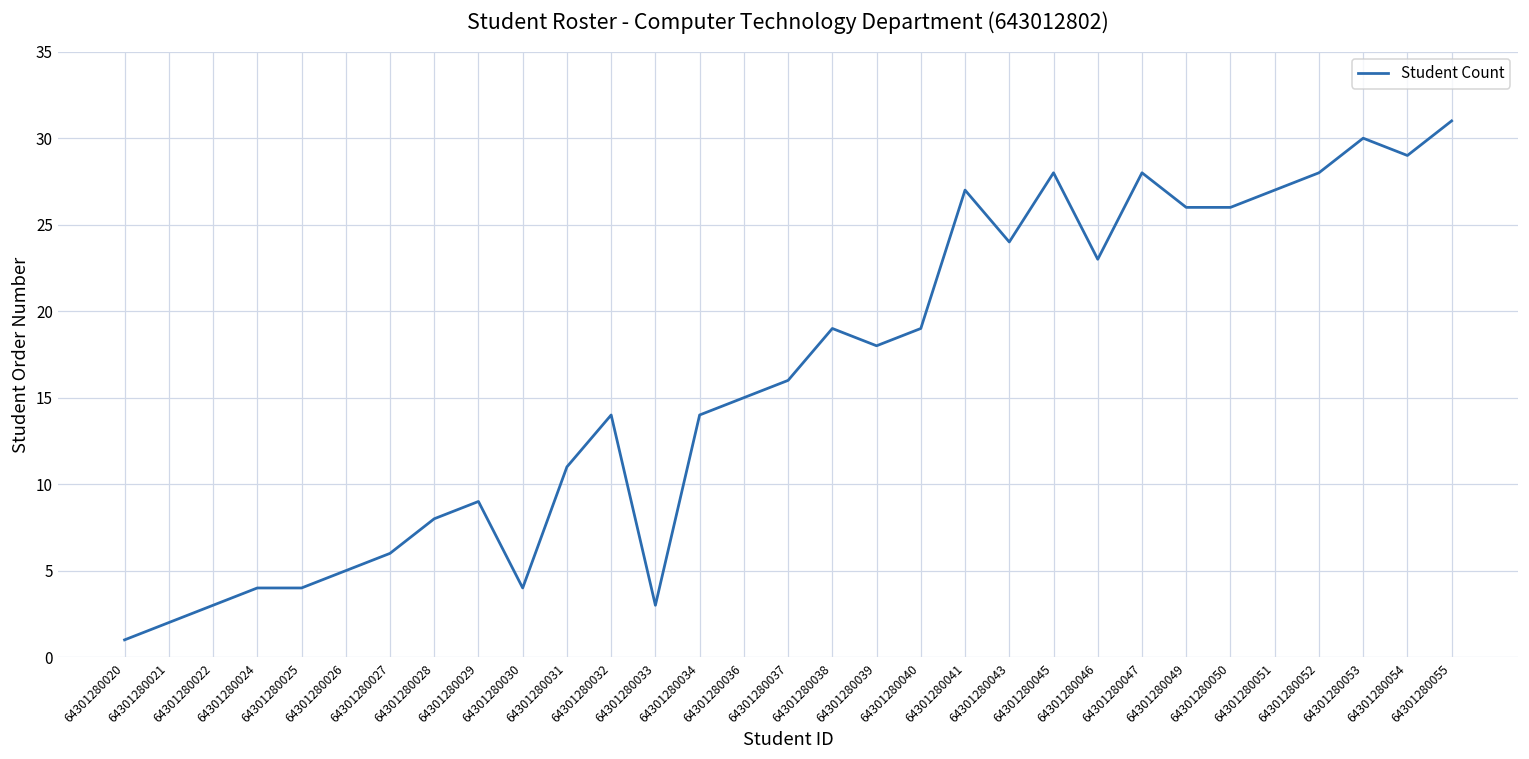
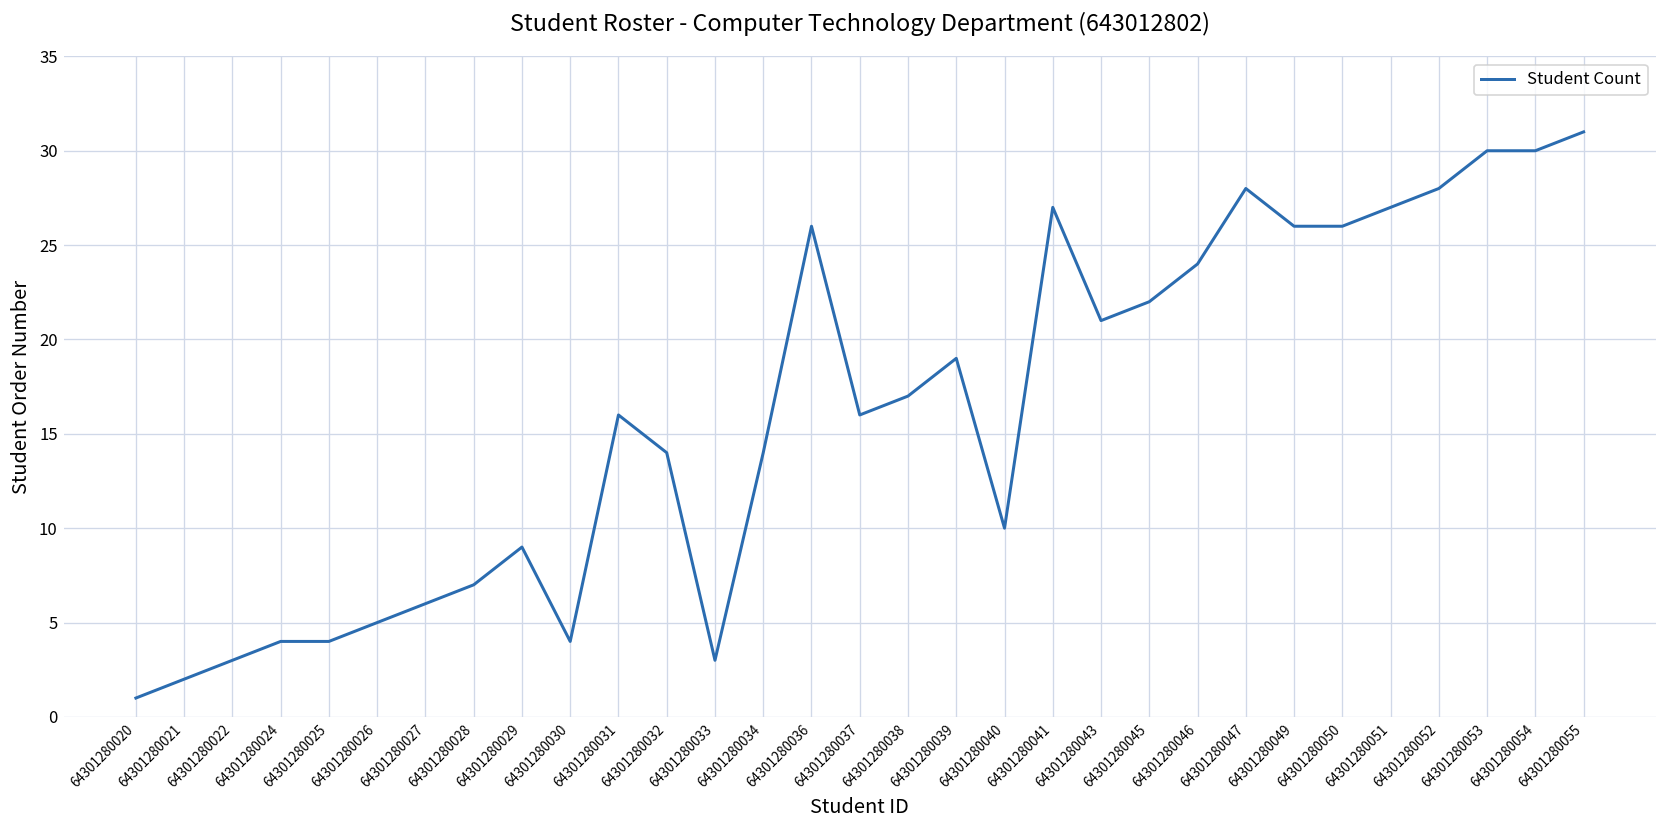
  {
    "64301280020": 1,
    "64301280021": 2,
    "64301280022": 3,
    "64301280024": 4,
    "64301280025": 4,
    "64301280026": 5,
    "64301280027": 6,
-   "64301280028": 8,
+   "64301280028": 7,
    "64301280029": 9,
    "64301280030": 4,
-   "64301280031": 11,
+   "64301280031": 16,
    "64301280032": 14,
    "64301280033": 3,
    "64301280034": 14,
-   "64301280036": 15,
+   "64301280036": 26,
    "64301280037": 16,
-   "64301280038": 19,
-   "64301280039": 18,
-   "64301280040": 19,
+   "64301280038": 17,
+   "64301280039": 19,
+   "64301280040": 10,
    "64301280041": 27,
-   "64301280043": 24,
-   "64301280045": 28,
-   "64301280046": 23,
+   "64301280043": 21,
+   "64301280045": 22,
+   "64301280046": 24,
    "64301280047": 28,
    "64301280049": 26,
    "64301280050": 26,
    "64301280051": 27,
    "64301280052": 28,
    "64301280053": 30,
-   "64301280054": 29,
+   "64301280054": 30,
    "64301280055": 31
  }
